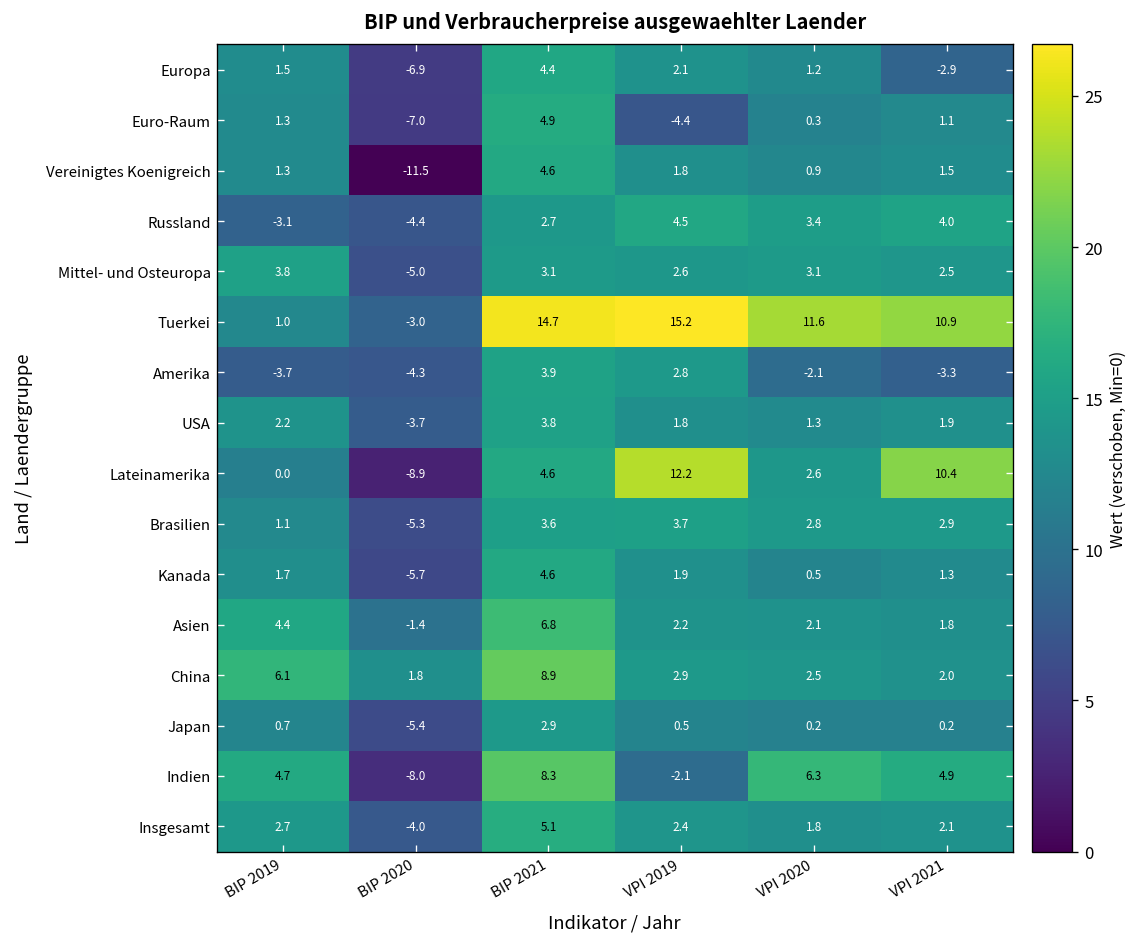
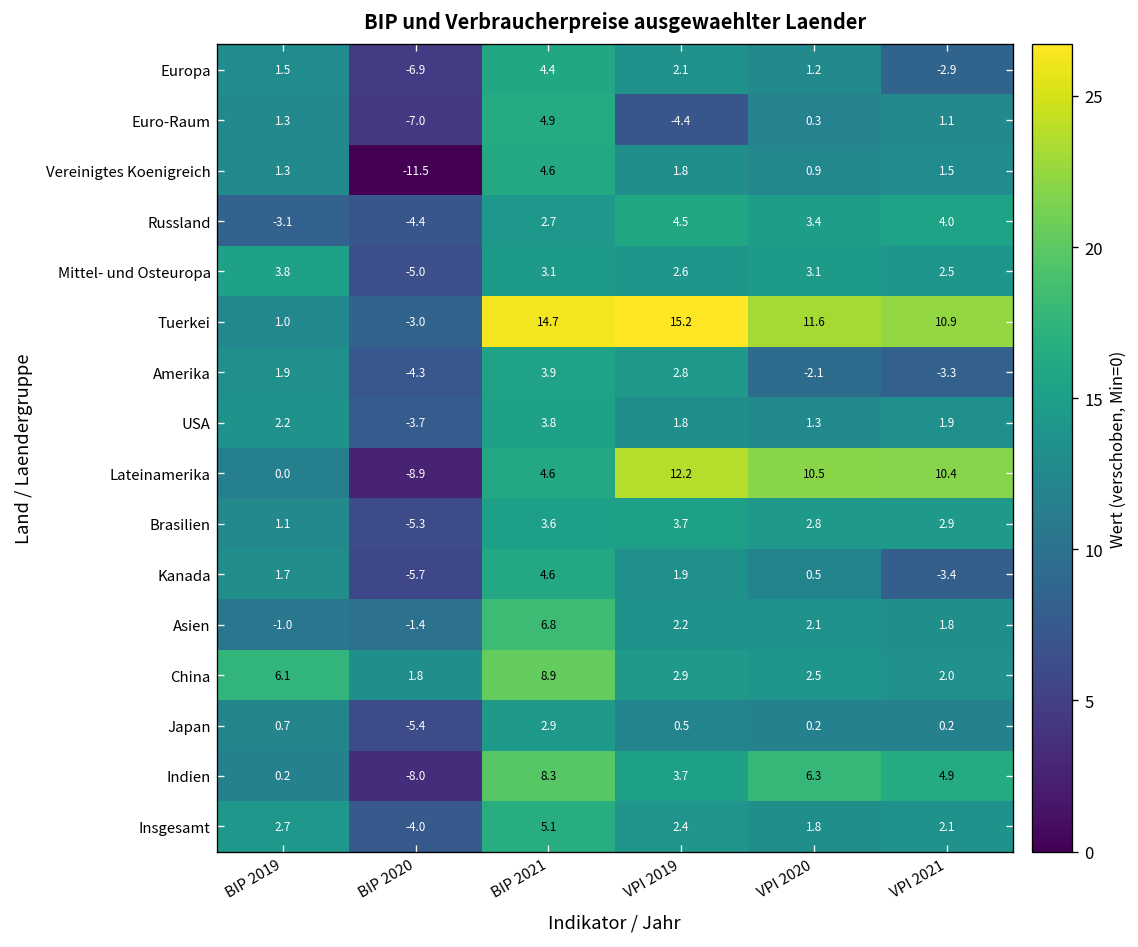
  {
    "Europa": {
      "BIP 2019": 1.5,
      "BIP 2020": -6.9,
      "BIP 2021": 4.4,
      "VPI 2019": 2.1,
      "VPI 2020": 1.2,
      "VPI 2021": -2.9
    },
    "Euro-Raum": {
      "BIP 2019": 1.3,
      "BIP 2020": -7.0,
      "BIP 2021": 4.9,
      "VPI 2019": -4.4,
      "VPI 2020": 0.3,
      "VPI 2021": 1.1
    },
    "Vereinigtes Koenigreich": {
      "BIP 2019": 1.3,
      "BIP 2020": -11.5,
      "BIP 2021": 4.6,
      "VPI 2019": 1.8,
      "VPI 2020": 0.9,
      "VPI 2021": 1.5
    },
    "Russland": {
      "BIP 2019": -3.1,
      "BIP 2020": -4.4,
      "BIP 2021": 2.7,
      "VPI 2019": 4.5,
      "VPI 2020": 3.4,
      "VPI 2021": 4.0
    },
    "Mittel- und Osteuropa": {
      "BIP 2019": 3.8,
      "BIP 2020": -5.0,
      "BIP 2021": 3.1,
      "VPI 2019": 2.6,
      "VPI 2020": 3.1,
      "VPI 2021": 2.5
    },
    "Tuerkei": {
      "BIP 2019": 1.0,
      "BIP 2020": -3.0,
      "BIP 2021": 14.7,
      "VPI 2019": 15.2,
      "VPI 2020": 11.6,
      "VPI 2021": 10.9
    },
    "Amerika": {
-     "BIP 2019": -3.7,
+     "BIP 2019": 1.9,
      "BIP 2020": -4.3,
      "BIP 2021": 3.9,
      "VPI 2019": 2.8,
      "VPI 2020": -2.1,
      "VPI 2021": -3.3
    },
    "USA": {
      "BIP 2019": 2.2,
      "BIP 2020": -3.7,
      "BIP 2021": 3.8,
      "VPI 2019": 1.8,
      "VPI 2020": 1.3,
      "VPI 2021": 1.9
    },
    "Lateinamerika": {
      "BIP 2019": 0.0,
      "BIP 2020": -8.9,
      "BIP 2021": 4.6,
      "VPI 2019": 12.2,
-     "VPI 2020": 2.6,
+     "VPI 2020": 10.5,
      "VPI 2021": 10.4
    },
    "Brasilien": {
      "BIP 2019": 1.1,
      "BIP 2020": -5.3,
      "BIP 2021": 3.6,
      "VPI 2019": 3.7,
      "VPI 2020": 2.8,
      "VPI 2021": 2.9
    },
    "Kanada": {
      "BIP 2019": 1.7,
      "BIP 2020": -5.7,
      "BIP 2021": 4.6,
      "VPI 2019": 1.9,
      "VPI 2020": 0.5,
-     "VPI 2021": 1.3
+     "VPI 2021": -3.4
    },
    "Asien": {
-     "BIP 2019": 4.4,
+     "BIP 2019": -1.0,
      "BIP 2020": -1.4,
      "BIP 2021": 6.8,
      "VPI 2019": 2.2,
      "VPI 2020": 2.1,
      "VPI 2021": 1.8
    },
    "China": {
      "BIP 2019": 6.1,
      "BIP 2020": 1.8,
      "BIP 2021": 8.9,
      "VPI 2019": 2.9,
      "VPI 2020": 2.5,
      "VPI 2021": 2.0
    },
    "Japan": {
      "BIP 2019": 0.7,
      "BIP 2020": -5.4,
      "BIP 2021": 2.9,
      "VPI 2019": 0.5,
      "VPI 2020": 0.2,
      "VPI 2021": 0.2
    },
    "Indien": {
-     "BIP 2019": 4.7,
+     "BIP 2019": 0.2,
      "BIP 2020": -8.0,
      "BIP 2021": 8.3,
-     "VPI 2019": -2.1,
+     "VPI 2019": 3.7,
      "VPI 2020": 6.3,
      "VPI 2021": 4.9
    },
    "Insgesamt": {
      "BIP 2019": 2.7,
      "BIP 2020": -4.0,
      "BIP 2021": 5.1,
      "VPI 2019": 2.4,
      "VPI 2020": 1.8,
      "VPI 2021": 2.1
    }
  }
